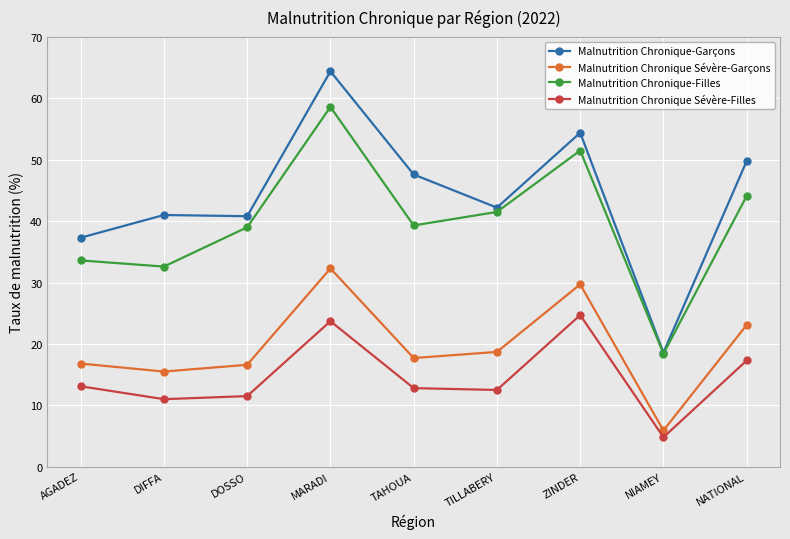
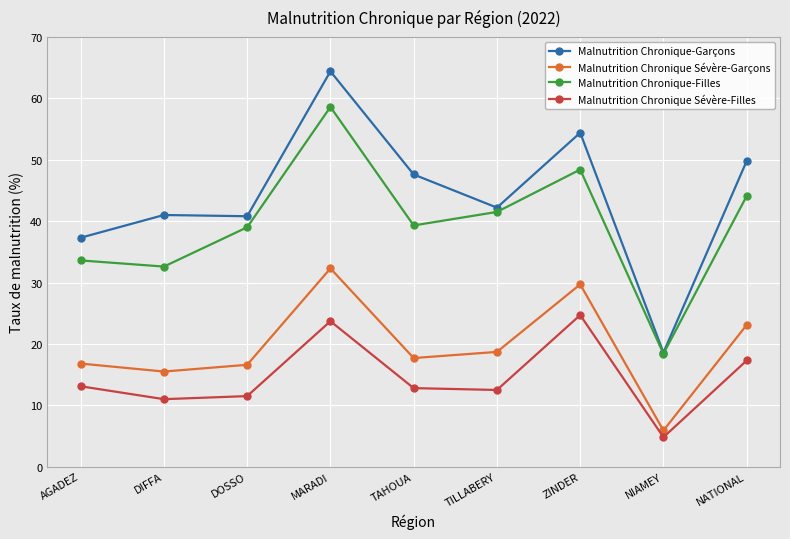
  {
    "Malnutrition Chronique-Garçons": {
      "AGADEZ": 37,
      "DIFFA": 41,
      "DOSSO": 41,
      "MARADI": 64,
      "TAHOUA": 48,
      "TILLABERY": 42,
      "ZINDER": 54,
      "NATIONAL": 50
    },
    "Malnutrition Chronique-Filles": {
      "AGADEZ": 34,
      "DIFFA": 33,
      "DOSSO": 39,
      "MARADI": 59,
      "TAHOUA": 39,
      "TILLABERY": 42,
-     "ZINDER": 52,
+     "ZINDER": 48,
      "NATIONAL": 44
    }
  }
